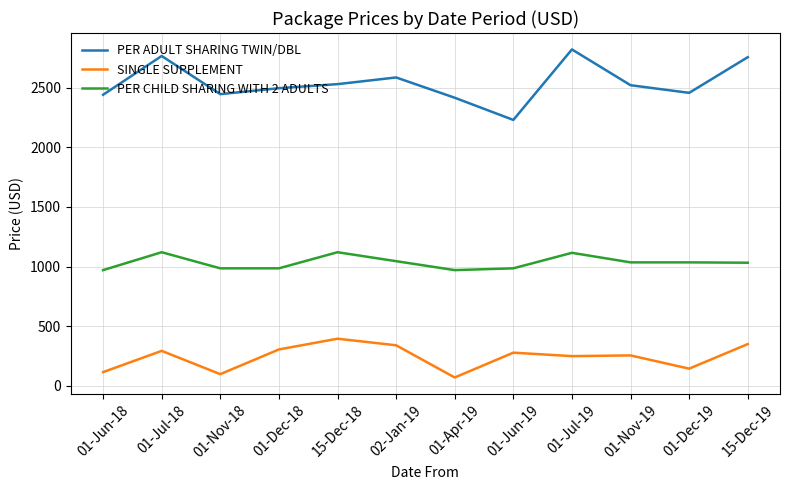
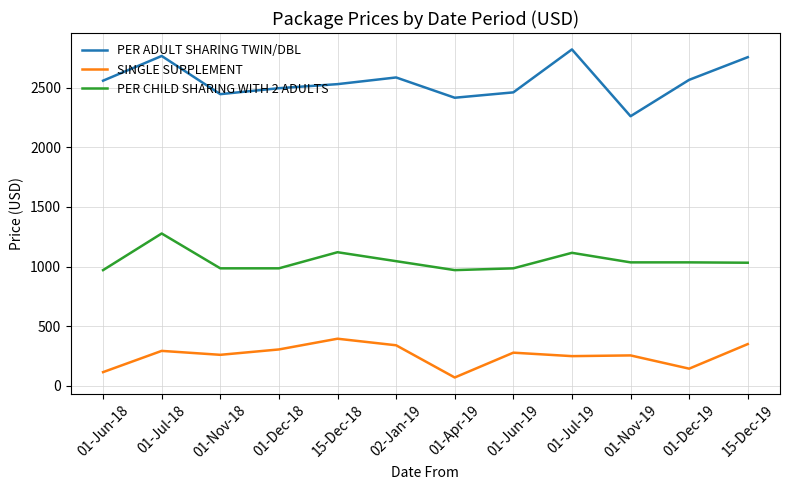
  {
    "PER ADULT SHARING TWIN/DBL": {
-     "01-Jun-18": 2440,
+     "01-Jun-18": 2560,
      "01-Jul-18": 2770,
      "01-Nov-18": 2450,
      "01-Dec-18": 2500,
      "15-Dec-18": 2530,
      "02-Jan-19": 2590,
      "01-Apr-19": 2420,
-     "01-Jun-19": 2230,
+     "01-Jun-19": 2460,
      "01-Jul-19": 2820,
-     "01-Nov-19": 2520,
-     "01-Dec-19": 2460,
+     "01-Nov-19": 2260,
+     "01-Dec-19": 2570,
      "15-Dec-19": 2760
    },
    "SINGLE SUPPLEMENT": {
      "01-Jun-18": 120,
      "01-Jul-18": 290,
-     "01-Nov-18": 100,
+     "01-Nov-18": 260,
      "01-Dec-18": 310,
      "15-Dec-18": 400,
      "02-Jan-19": 340,
      "01-Apr-19": 70,
      "01-Jun-19": 280,
      "01-Jul-19": 250,
      "01-Nov-19": 260,
      "01-Dec-19": 140,
      "15-Dec-19": 350
    },
    "PER CHILD SHARING WITH 2 ADULTS": {
      "01-Jun-18": 970,
-     "01-Jul-18": 1120,
+     "01-Jul-18": 1280,
      "01-Nov-18": 990,
      "01-Dec-18": 990,
      "15-Dec-18": 1120,
      "02-Jan-19": 1050,
      "01-Apr-19": 970,
      "01-Jun-19": 990,
      "01-Jul-19": 1120,
      "01-Nov-19": 1040,
      "01-Dec-19": 1040,
      "15-Dec-19": 1030
    }
  }
